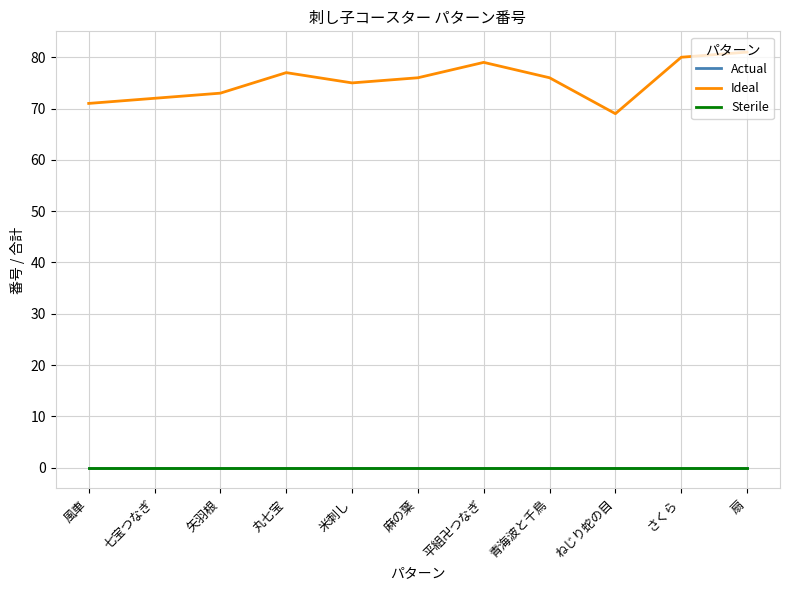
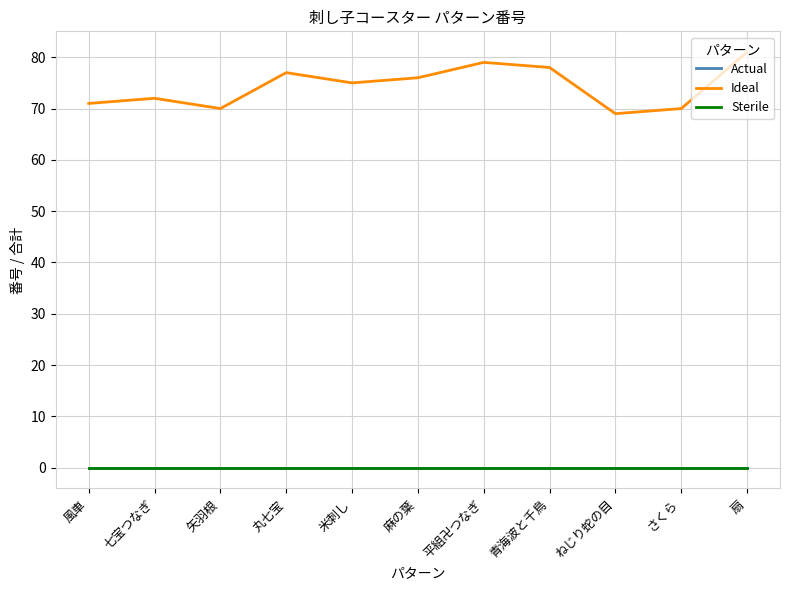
  {
    "Sterile": {
      "風車": 0,
      "七宝つなぎ": 0,
      "矢羽根": 0,
      "丸七宝": 0,
      "米刺し": 0,
      "麻の葉": 0,
      "平組卍つなぎ": 0,
      "青海波と千鳥": 0,
      "ねじり蛇の目": 0,
      "さくら": 0,
      "扇": 0
    },
    "Ideal": {
      "風車": 71,
      "七宝つなぎ": 72,
-     "矢羽根": 73,
+     "矢羽根": 70,
      "丸七宝": 77,
      "米刺し": 75,
      "麻の葉": 76,
      "平組卍つなぎ": 79,
-     "青海波と千鳥": 76,
+     "青海波と千鳥": 78,
      "ねじり蛇の目": 69,
-     "さくら": 80
+     "さくら": 70
    }
  }
